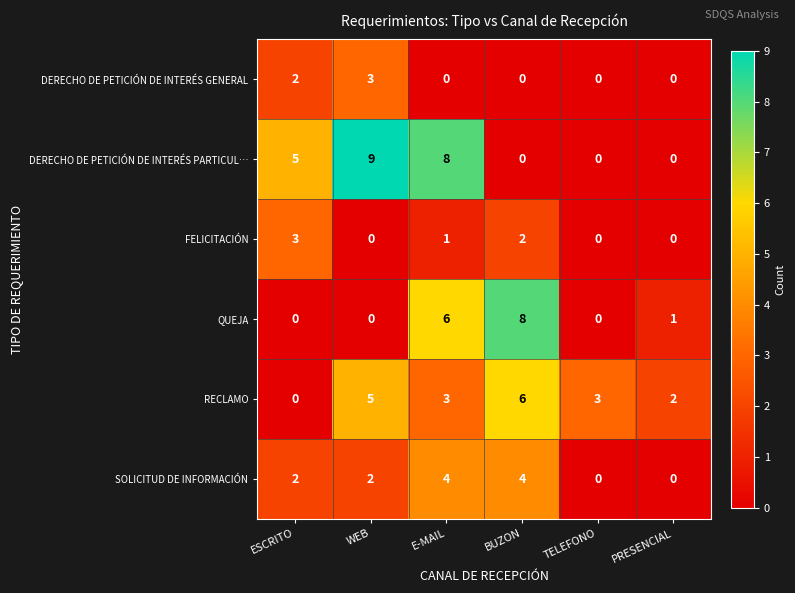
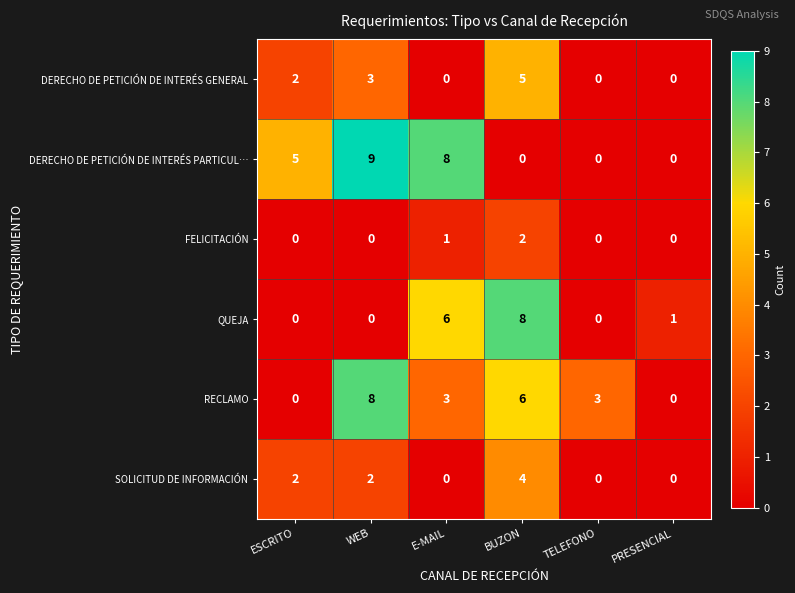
  {
    "DERECHO DE PETICIÓN DE INTERÉS GENERAL": {
      "ESCRITO": 2,
      "WEB": 3,
      "E-MAIL": 0,
-     "BUZON": 0,
+     "BUZON": 5,
      "TELEFONO": 0,
      "PRESENCIAL": 0
    },
    "DERECHO DE PETICIÓN DE INTERÉS PARTICUL…": {
      "ESCRITO": 5,
      "WEB": 9,
      "E-MAIL": 8,
      "BUZON": 0,
      "TELEFONO": 0,
      "PRESENCIAL": 0
    },
    "FELICITACIÓN": {
-     "ESCRITO": 3,
+     "ESCRITO": 0,
      "WEB": 0,
      "E-MAIL": 1,
      "BUZON": 2,
      "TELEFONO": 0,
      "PRESENCIAL": 0
    },
    "QUEJA": {
      "ESCRITO": 0,
      "WEB": 0,
      "E-MAIL": 6,
      "BUZON": 8,
      "TELEFONO": 0,
      "PRESENCIAL": 1
    },
    "RECLAMO": {
      "ESCRITO": 0,
-     "WEB": 5,
+     "WEB": 8,
      "E-MAIL": 3,
      "BUZON": 6,
      "TELEFONO": 3,
-     "PRESENCIAL": 2
+     "PRESENCIAL": 0
    },
    "SOLICITUD DE INFORMACIÓN": {
      "ESCRITO": 2,
      "WEB": 2,
-     "E-MAIL": 4,
+     "E-MAIL": 0,
      "BUZON": 4,
      "TELEFONO": 0,
      "PRESENCIAL": 0
    }
  }
